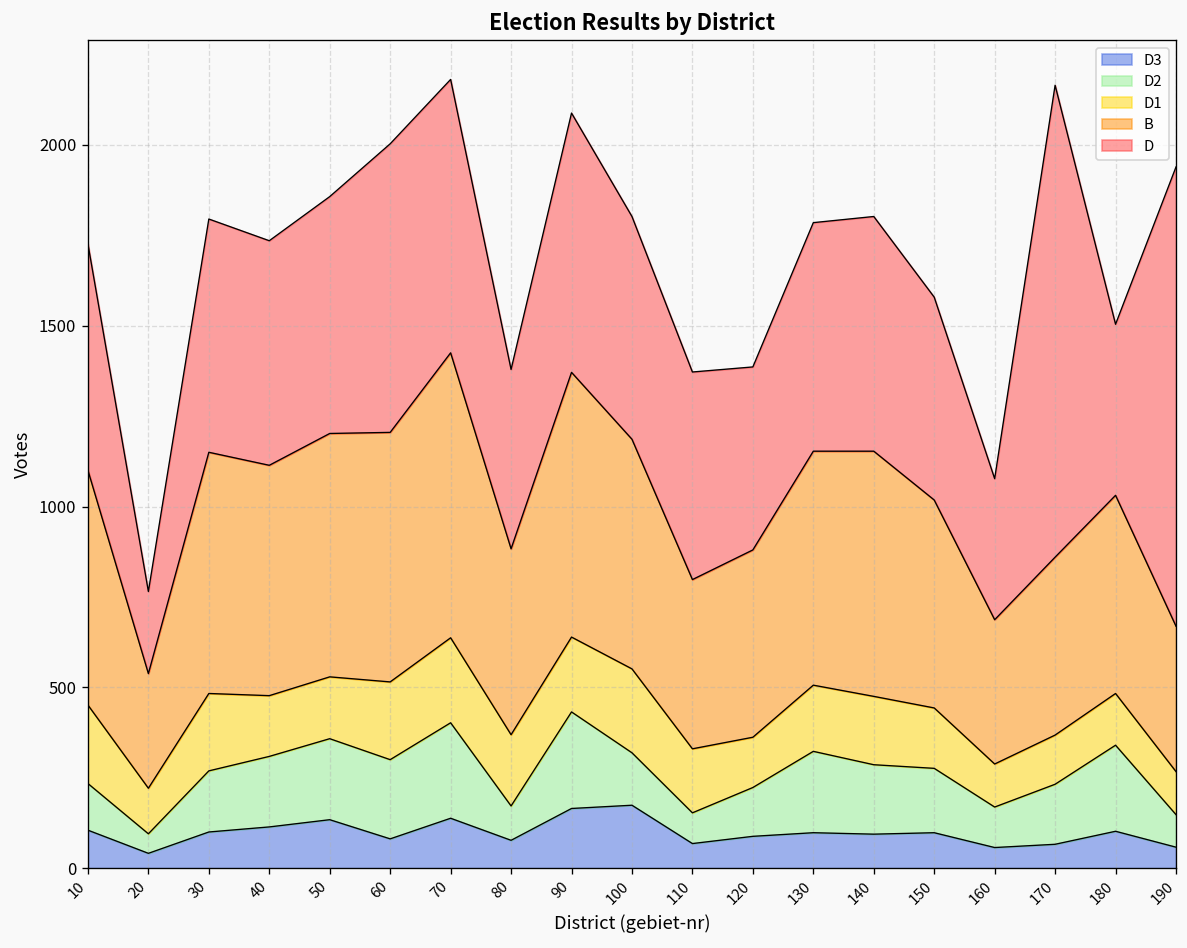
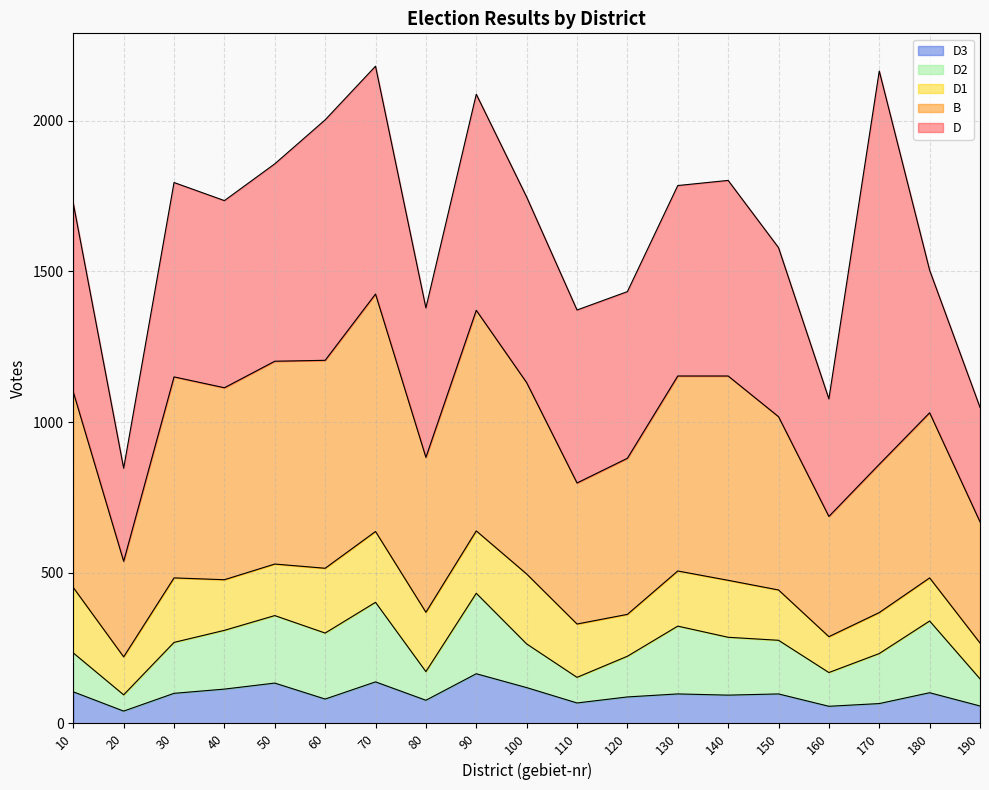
  {
    "D3": {
      "10": 110,
      "20": 40,
      "30": 100,
      "40": 110,
      "50": 130,
      "60": 80,
      "70": 140,
      "80": 80,
      "90": 170,
-     "100": 170,
+     "100": 120,
      "110": 70,
      "120": 90,
      "130": 100,
      "140": 90,
      "150": 100,
      "160": 60,
      "170": 70,
      "180": 100,
      "190": 60
    },
    "D2": {
      "10": 130,
      "20": 50,
      "30": 170,
      "40": 200,
      "50": 220,
      "60": 220,
      "70": 260,
      "80": 100,
      "90": 270,
      "100": 150,
      "110": 90,
      "120": 140,
      "130": 230,
      "140": 190,
      "150": 180,
      "160": 110,
      "170": 170,
      "180": 240,
      "190": 90
    },
    "D": {
      "10": 630,
-     "20": 230,
+     "20": 310,
      "30": 650,
      "40": 620,
      "50": 660,
      "60": 800,
      "70": 760,
      "80": 500,
      "90": 720,
      "100": 620,
      "110": 570,
-     "120": 510,
+     "120": 550,
      "130": 630,
      "140": 650,
      "150": 560,
      "160": 390,
      "170": 1310,
      "180": 470,
-     "190": 1270
+     "190": 380
    }
  }
